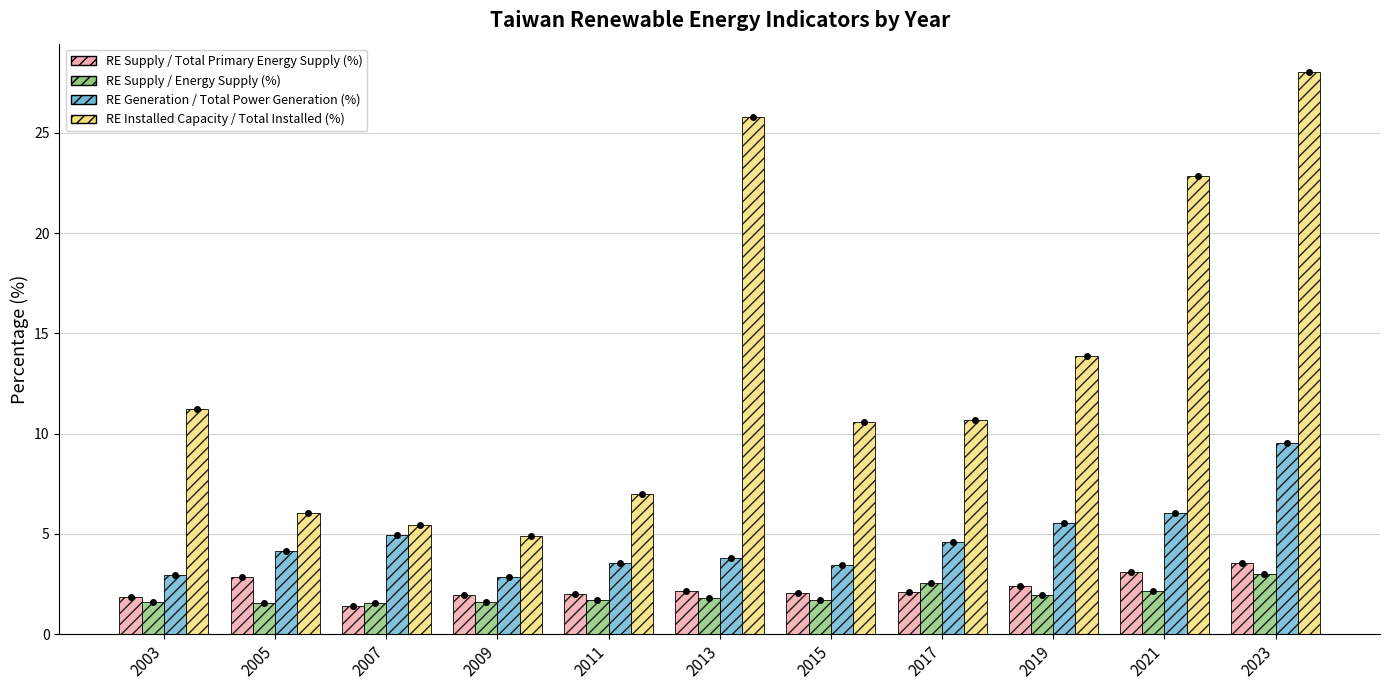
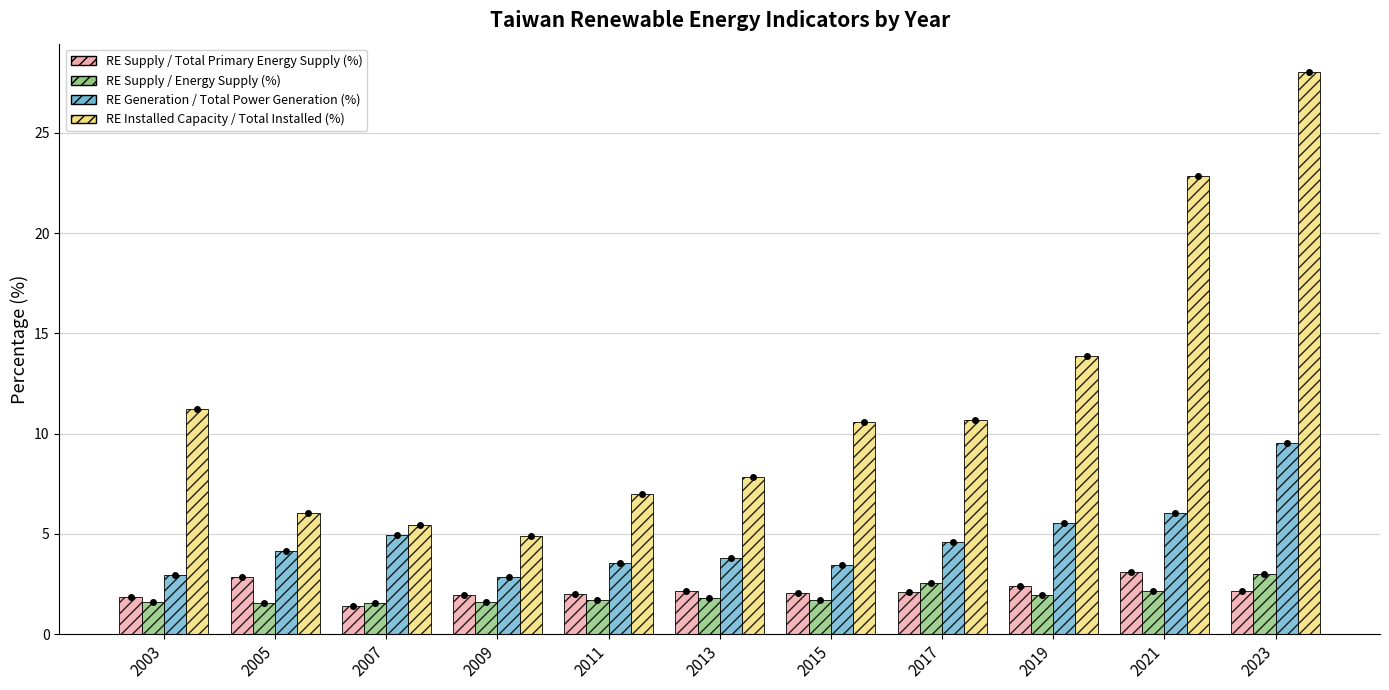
  {
    "RE Supply / Total Primary Energy Supply (%)": {
      "2003": 1.9,
      "2005": 2.9,
      "2007": 1.4,
      "2009": 2.0,
      "2011": 2.0,
      "2013": 2.1,
      "2015": 2.1,
      "2017": 2.1,
      "2019": 2.4,
      "2021": 3.1,
-     "2023": 3.6
+     "2023": 2.2
    },
    "RE Supply / Energy Supply (%)": {
      "2003": 1.6,
      "2005": 1.6,
      "2007": 1.6,
      "2009": 1.6,
      "2011": 1.7,
      "2013": 1.8,
      "2015": 1.7,
      "2017": 2.6,
      "2019": 2.0,
      "2021": 2.2,
      "2023": 3.0
    },
    "RE Generation / Total Power Generation (%)": {
      "2003": 3.0,
      "2005": 4.1,
      "2007": 4.9,
      "2009": 2.9,
      "2011": 3.6,
      "2013": 3.8,
      "2015": 3.5,
      "2017": 4.6,
      "2019": 5.6,
      "2021": 6.0,
      "2023": 9.5
    },
    "RE Installed Capacity / Total Installed (%)": {
      "2003": 11.2,
      "2005": 6.0,
      "2007": 5.4,
      "2009": 4.9,
      "2011": 7.0,
-     "2013": 25.8,
+     "2013": 7.8,
      "2015": 10.6,
      "2017": 10.7,
      "2019": 13.9,
      "2021": 22.8,
      "2023": 28.0
    }
  }
